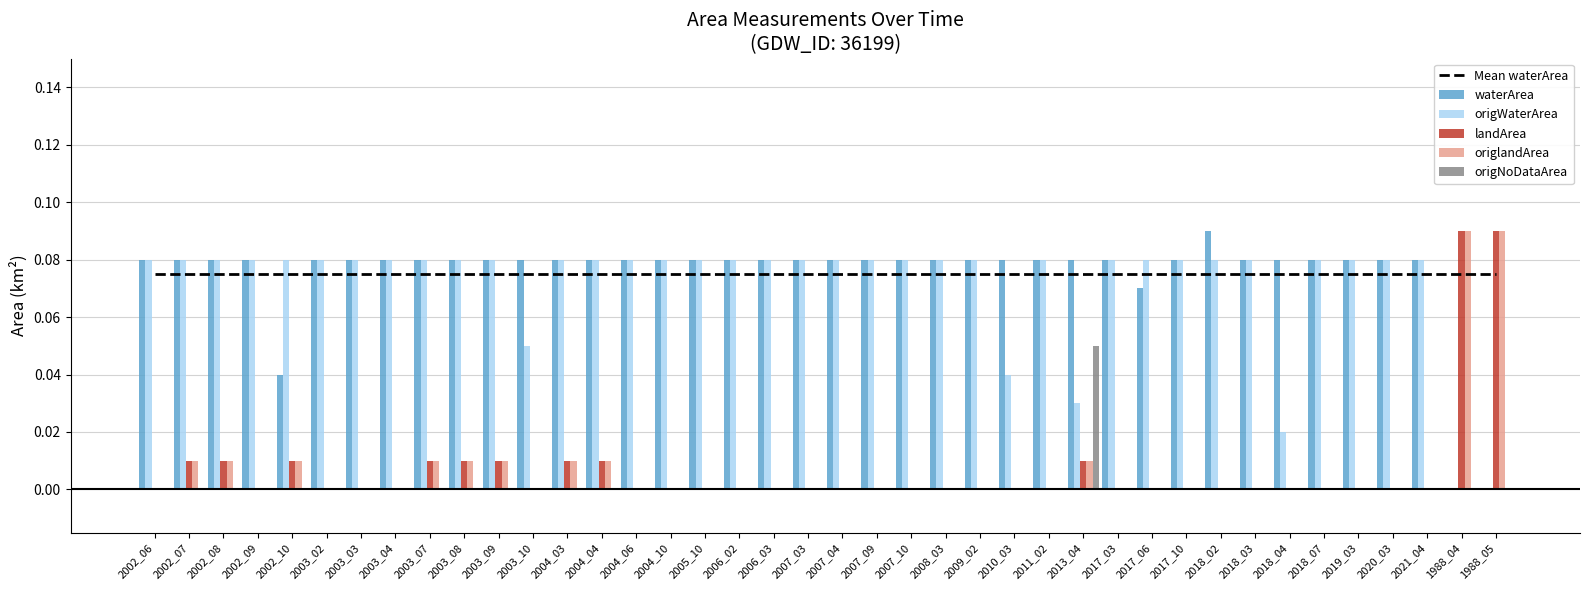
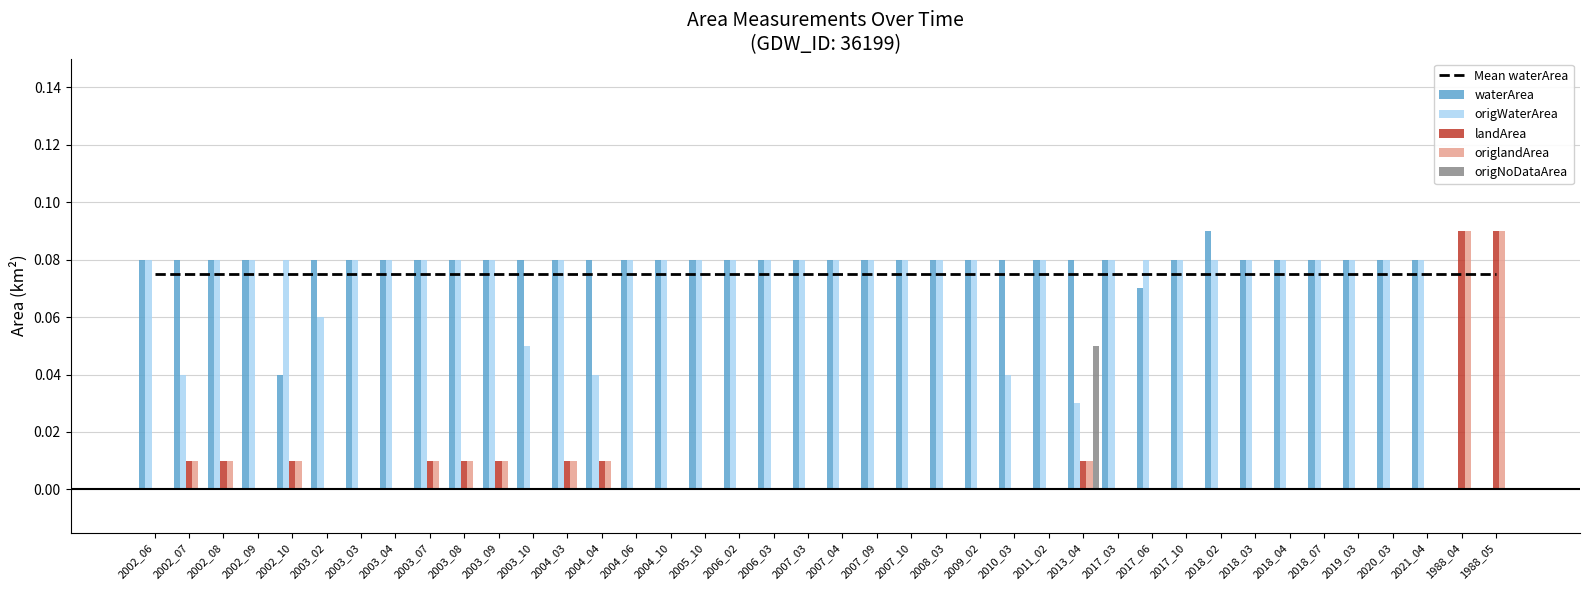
  {
    "origWaterArea": {
      "2002_06": 0.08,
-     "2002_07": 0.08,
+     "2002_07": 0.04,
      "2002_08": 0.08,
      "2002_09": 0.08,
      "2002_10": 0.08,
-     "2003_02": 0.08,
+     "2003_02": 0.06,
      "2003_03": 0.08,
      "2003_04": 0.08,
      "2003_07": 0.08,
      "2003_08": 0.08,
      "2003_09": 0.08,
      "2003_10": 0.05,
      "2004_03": 0.08,
-     "2004_04": 0.08,
+     "2004_04": 0.04,
      "2004_06": 0.08,
      "2004_10": 0.08,
      "2005_10": 0.08,
      "2006_02": 0.08,
      "2006_03": 0.08,
      "2007_03": 0.08,
      "2007_04": 0.08,
      "2007_09": 0.08,
      "2007_10": 0.08,
      "2008_03": 0.08,
      "2009_02": 0.08,
      "2010_03": 0.04,
      "2011_02": 0.08,
      "2013_04": 0.03,
      "2017_03": 0.08,
      "2017_06": 0.08,
      "2017_10": 0.08,
      "2018_02": 0.08,
      "2018_03": 0.08,
-     "2018_04": 0.02,
+     "2018_04": 0.08,
      "2018_07": 0.08,
      "2019_03": 0.08,
      "2020_03": 0.08,
      "2021_04": 0.08,
      "1988_04": 0.00,
      "1988_05": 0.00
    }
  }
